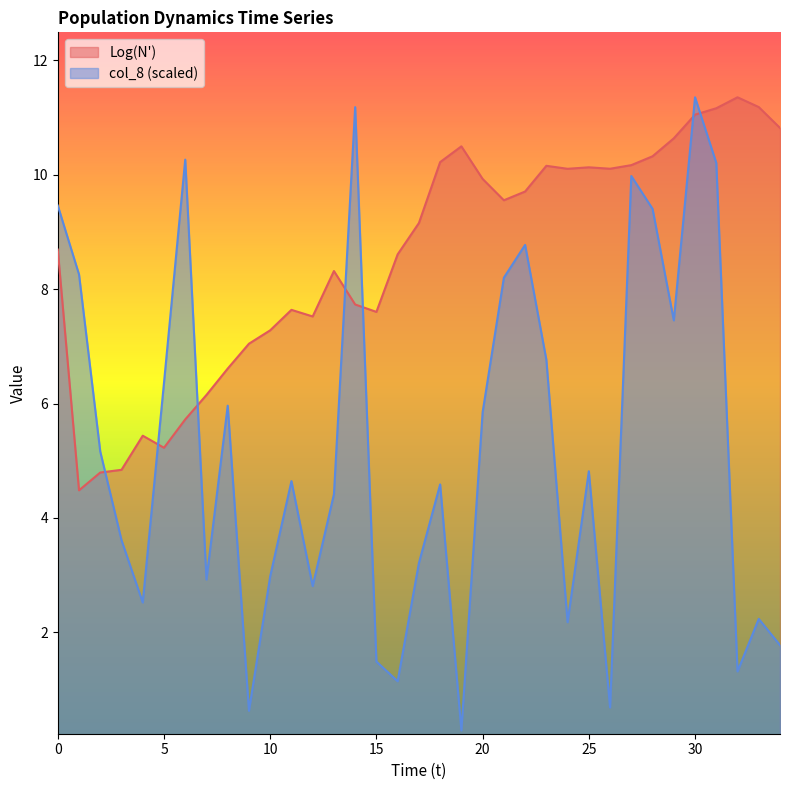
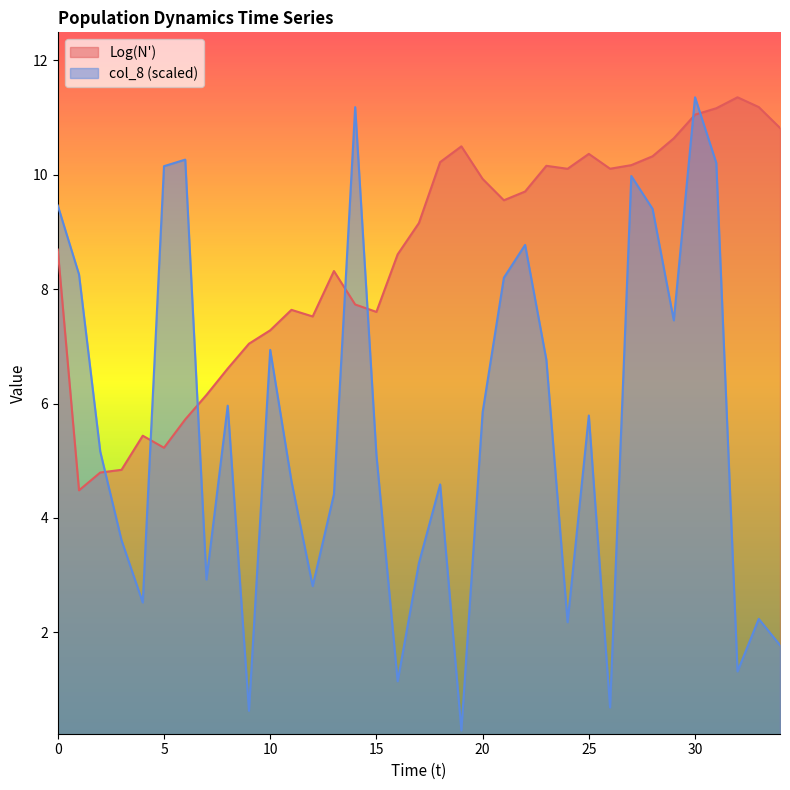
  {
    "Log(N')": {
      "0": 8.7,
      "5": 5.2,
      "10": 7.3,
      "15": 7.6,
      "20": 9.9,
-     "25": 10.1,
+     "25": 10.4,
      "30": 11.0
    },
    "col_8 (scaled)": {
      "0": 9.5,
-     "5": 6.4,
-     "10": 3.0,
-     "15": 1.5,
+     "5": 10.1,
+     "10": 6.9,
+     "15": 5.1,
      "20": 5.8,
-     "25": 4.8,
+     "25": 5.8,
      "30": 11.4
    }
  }
